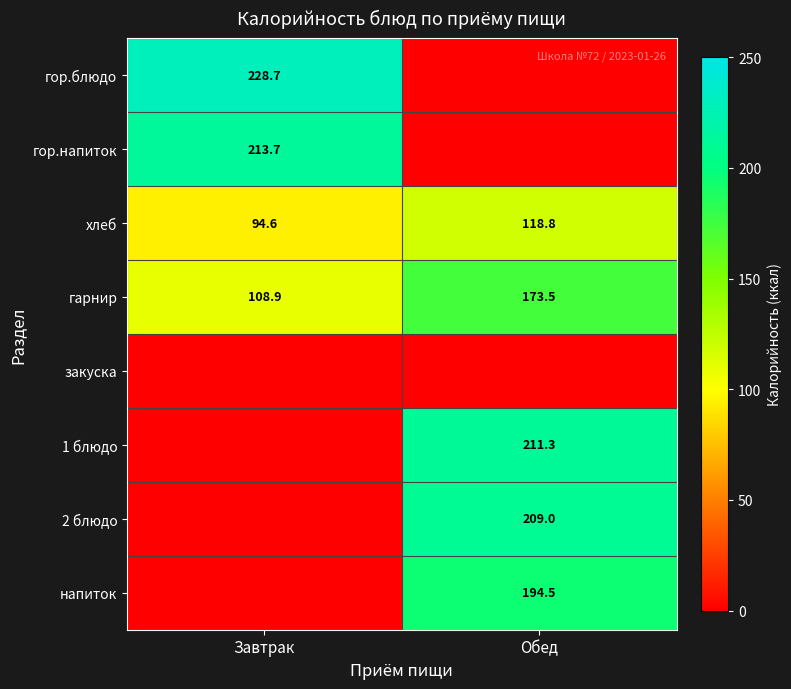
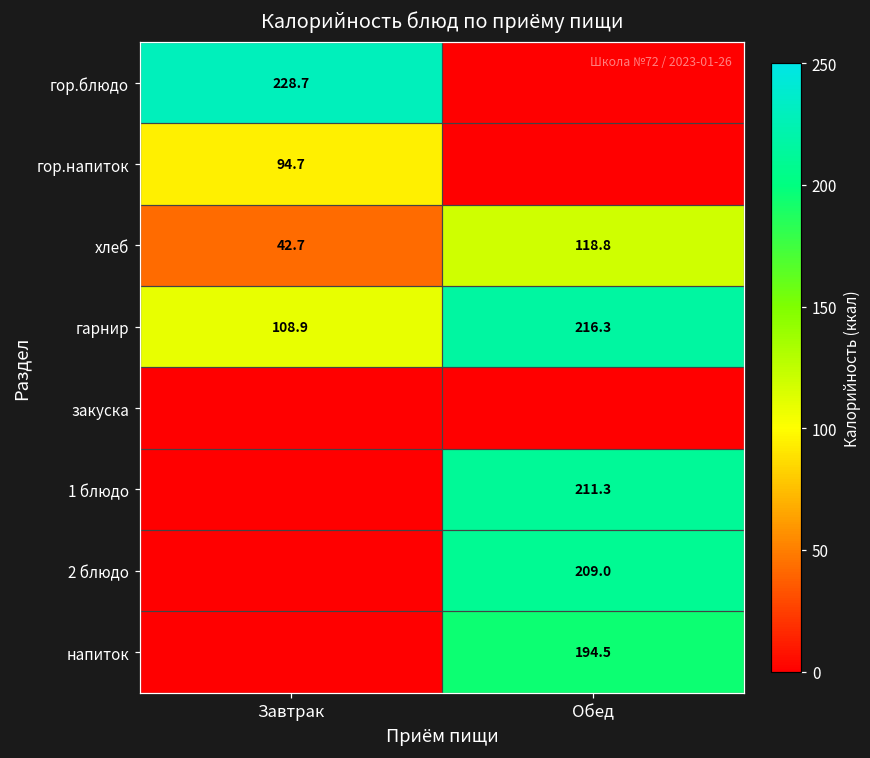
  {
    "гор.блюдо": {
      "Завтрак": 228.7
    },
    "гор.напиток": {
-     "Завтрак": 213.7
+     "Завтрак": 94.7
    },
    "хлеб": {
-     "Завтрак": 94.6,
+     "Завтрак": 42.7,
      "Обед": 118.8
    },
    "гарнир": {
      "Завтрак": 108.9,
-     "Обед": 173.5
+     "Обед": 216.3
    },
    "1 блюдо": {
      "Обед": 211.3
    },
    "2 блюдо": {
      "Обед": 209.0
    },
    "напиток": {
      "Обед": 194.5
    }
  }
